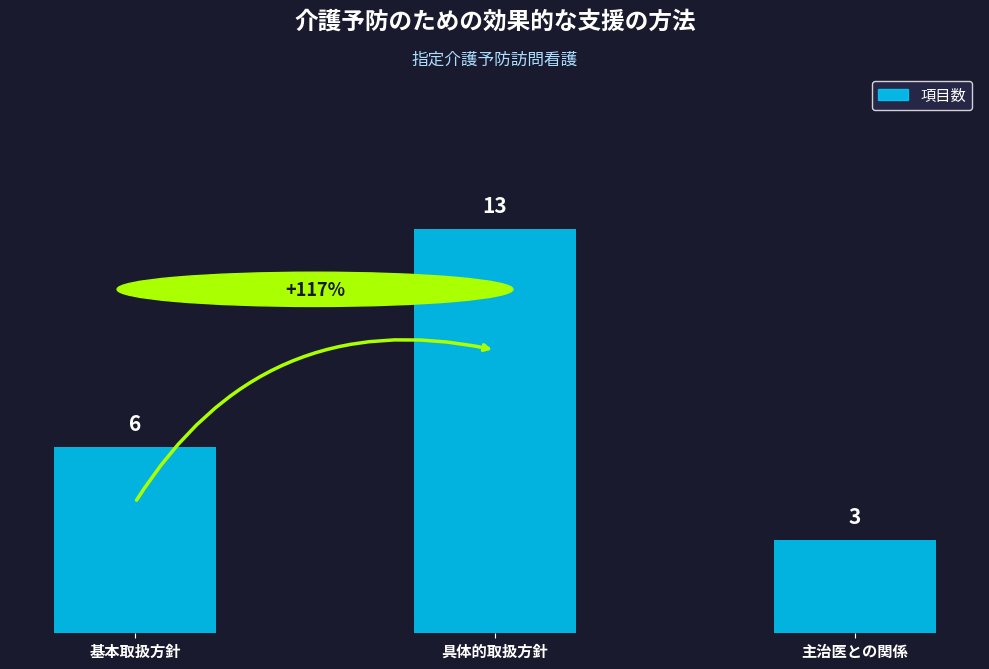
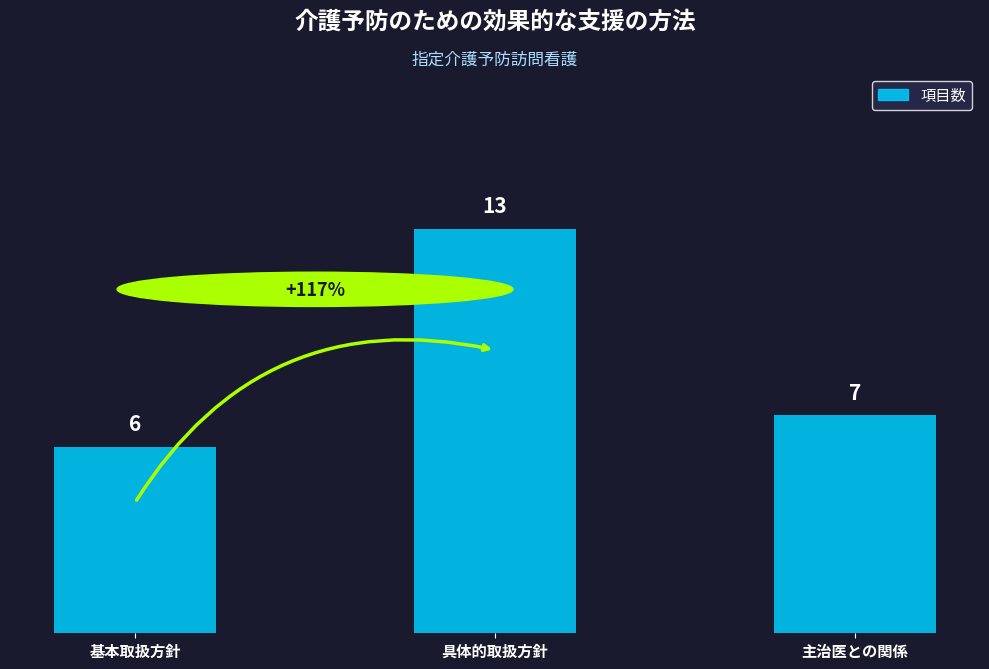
  {
    "基本取扱方針": 6,
    "具体的取扱方針": 13,
-   "主治医との関係": 3
+   "主治医との関係": 7
  }
